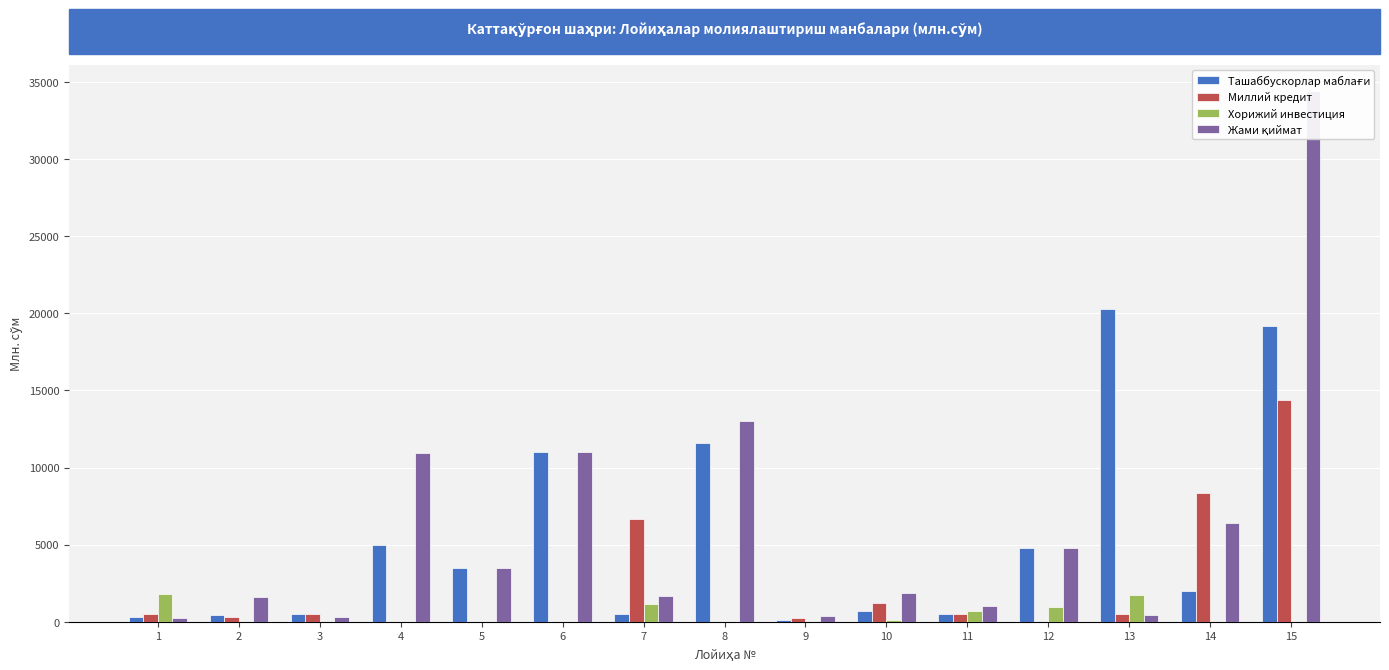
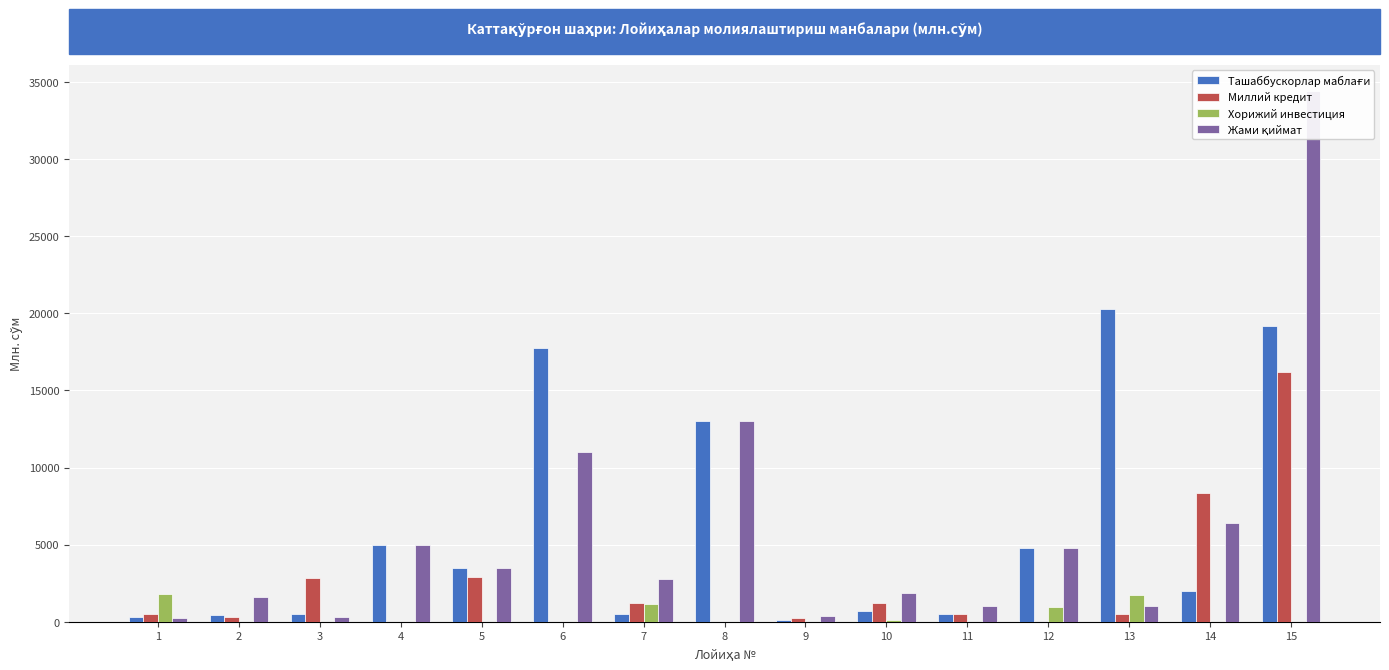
  {
    "Ташаббускорлар маблағи": {
      "1": 300,
      "2": 400,
      "3": 500,
      "4": 5000,
      "5": 3500,
-     "6": 11000,
+     "6": 17700,
      "7": 500,
-     "8": 11600,
+     "8": 13000,
      "10": 700,
      "11": 500,
      "12": 4800,
      "13": 20300,
      "14": 2000,
      "15": 19200
    },
    "Миллий кредит": {
      "1": 500,
      "2": 300,
-     "3": 500,
+     "3": 2900,
      "4": 0,
-     "5": 0,
+     "5": 2900,
      "6": 0,
-     "7": 6700,
+     "7": 1200,
      "8": 0,
      "9": 300,
      "10": 1200,
      "11": 500,
      "12": 0,
      "13": 500,
      "14": 8400,
-     "15": 14400
+     "15": 16200
    },
    "Хорижий инвестиция": {
      "1": 1800,
      "2": 0,
      "3": 0,
      "4": 0,
      "5": 0,
      "6": 0,
      "7": 1200,
      "8": 0,
      "9": 0,
-     "11": 700,
+     "11": 0,
      "12": 1000,
      "13": 1700,
      "14": 0,
      "15": 0
    },
    "Жами қиймат": {
      "1": 300,
      "2": 1600,
      "3": 300,
-     "4": 11000,
+     "4": 5000,
      "5": 3500,
      "6": 11000,
-     "7": 1700,
+     "7": 2800,
      "8": 13000,
      "9": 400,
      "10": 1900,
      "11": 1000,
      "12": 4800,
-     "13": 400,
+     "13": 1000,
      "14": 6400
    }
  }
